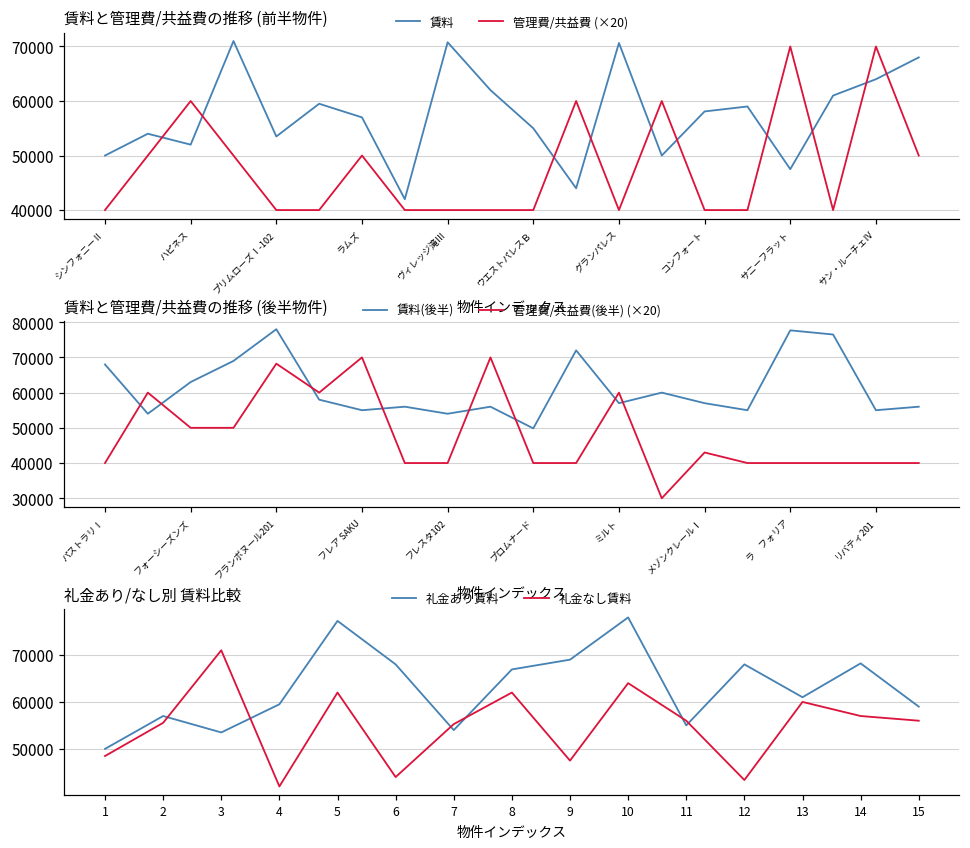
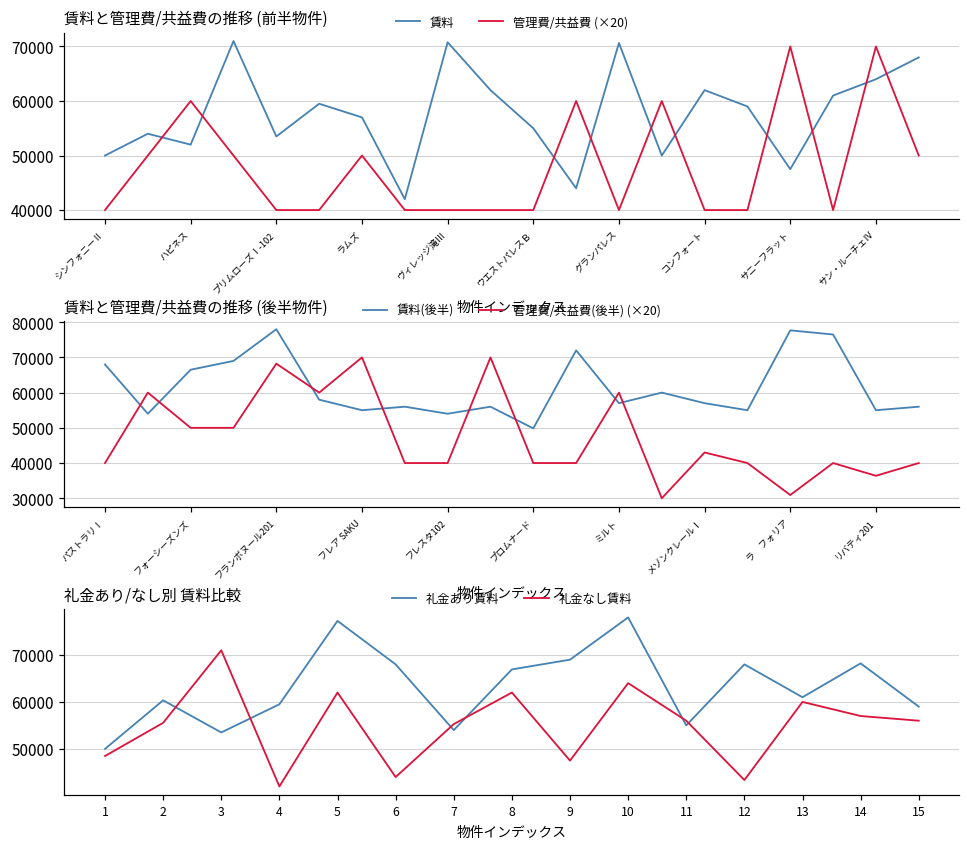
  {
    "賃料と管理費/共益費の推移 (前半物件)": {
      "賃料": {
        "シンフォニーⅡ": 50000,
        "ハピネス": 52000,
        "プリムローズⅠ-102": 54000,
        "ラムズ": 57000,
        "ヴィレッジ滝Ⅲ": 71000,
        "ウエストパレスＢ": 55000,
        "グランパレス": 71000,
-       "コンフォート": 58000,
+       "コンフォート": 62000,
        "サニーフラット": 48000,
        "サン・ルーチェⅣ": 64000
      },
      "管理費/共益費 (×20)": {
        "シンフォニーⅡ": 40000,
        "ハピネス": 60000,
        "プリムローズⅠ-102": 40000,
        "ラムズ": 50000,
        "ヴィレッジ滝Ⅲ": 40000,
        "ウエストパレスＢ": 40000,
        "グランパレス": 40000,
        "コンフォート": 40000,
        "サニーフラット": 70000,
        "サン・ルーチェⅣ": 70000
      }
    },
    "賃料と管理費/共益費の推移 (後半物件)": {
      "賃料(後半)": {
        "パストラリⅠ": 68000,
-       "フォーシーズンズ": 63000,
+       "フォーシーズンズ": 66000,
        "フランボヌール201": 78000,
        "フレア SAKU": 55000,
        "フレスタ102": 54000,
        "プロムナード": 50000,
        "ミルト": 57000,
        "メゾンクレールⅠ": 57000,
        "ラ フォリア": 78000,
        "リバティ201": 55000
      },
      "管理費/共益費(後半) (×20)": {
        "パストラリⅠ": 40000,
        "フォーシーズンズ": 50000,
        "フランボヌール201": 68000,
        "フレア SAKU": 70000,
        "フレスタ102": 40000,
        "プロムナード": 40000,
        "ミルト": 60000,
        "メゾンクレールⅠ": 43000,
-       "ラ フォリア": 40000,
-       "リバティ201": 40000
+       "ラ フォリア": 31000,
+       "リバティ201": 36000
      }
    },
    "礼金あり/なし別 賃料比較": {
      "礼金あり賃料": {
        "1": 50000,
-       "2": 57000,
+       "2": 60000,
        "3": 54000,
        "4": 60000,
        "5": 77000,
        "6": 68000,
        "7": 54000,
        "8": 67000,
        "9": 69000,
        "10": 78000,
        "11": 55000,
        "12": 68000,
        "13": 61000,
        "14": 68000,
        "15": 59000
      },
      "礼金なし賃料": {
        "1": 48000,
        "2": 56000,
        "3": 71000,
        "4": 42000,
        "5": 62000,
        "6": 44000,
        "7": 55000,
        "8": 62000,
        "9": 48000,
        "10": 64000,
        "11": 56000,
        "12": 43000,
        "13": 60000,
        "14": 57000,
        "15": 56000
      }
    }
  }
